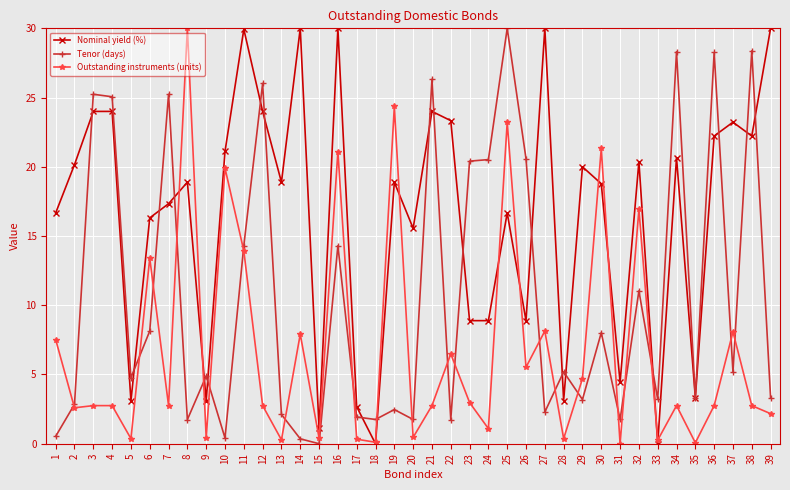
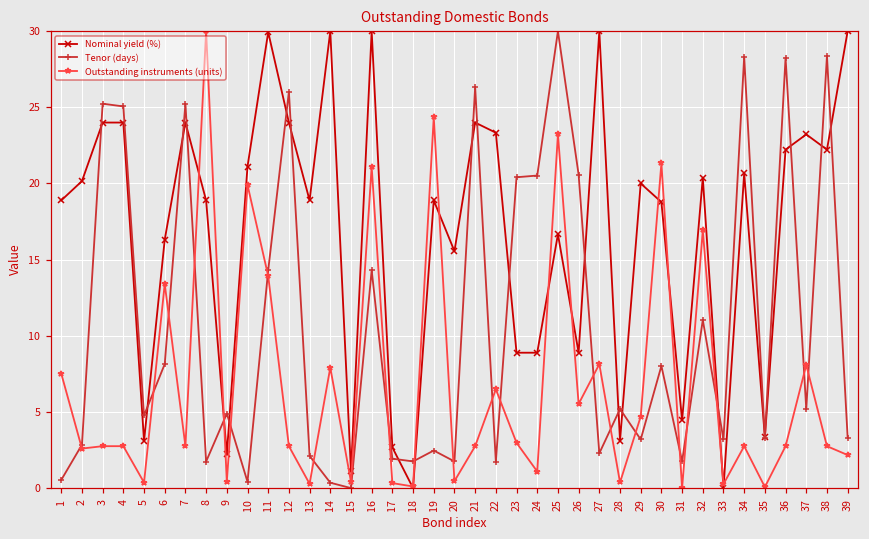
  {
    "Nominal yield (%)": {
-     "1": 16.7,
+     "1": 18.9,
      "2": 20.2,
      "3": 24.0,
      "4": 24.0,
      "5": 3.1,
      "6": 16.3,
-     "7": 17.3,
+     "7": 24.0,
      "8": 18.9,
-     "9": 3.1,
+     "9": 2.2,
      "10": 21.1,
      "11": 29.9,
      "12": 24.0,
      "13": 18.9,
      "14": 30.0,
      "15": 1.1,
      "16": 30.0,
      "17": 2.7,
      "19": 18.9,
      "20": 15.6,
      "21": 24.0,
      "22": 23.3,
      "23": 8.9,
      "24": 8.9,
      "25": 16.7,
      "26": 8.9,
      "27": 30.0,
      "28": 3.1,
      "29": 20.0,
      "30": 18.8,
      "31": 4.4,
      "32": 20.4,
      "33": 0.0,
      "34": 20.7,
      "36": 22.2,
      "37": 23.2,
      "38": 22.2,
      "39": 30.0
    }
  }
